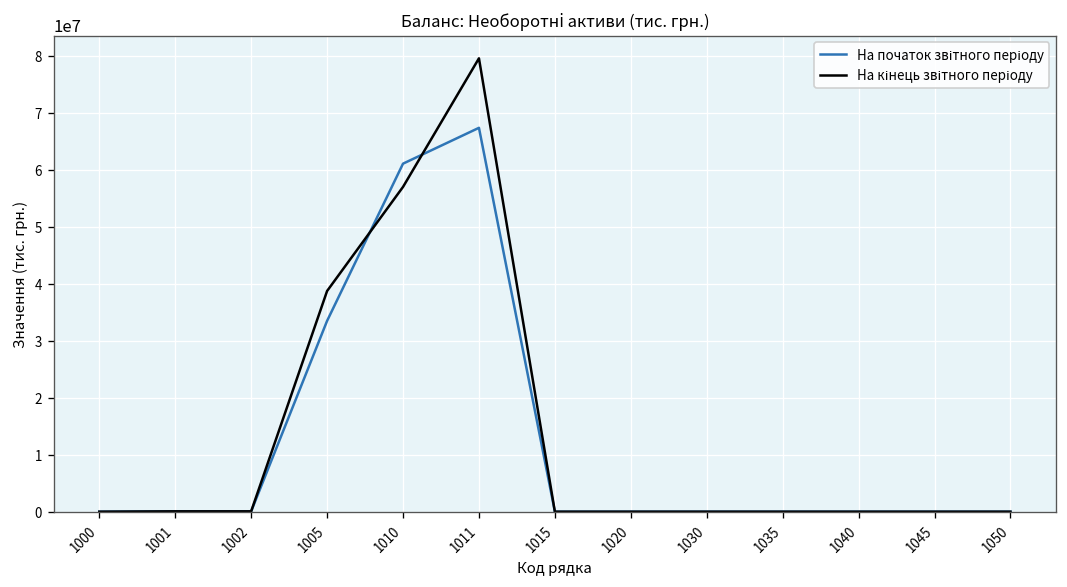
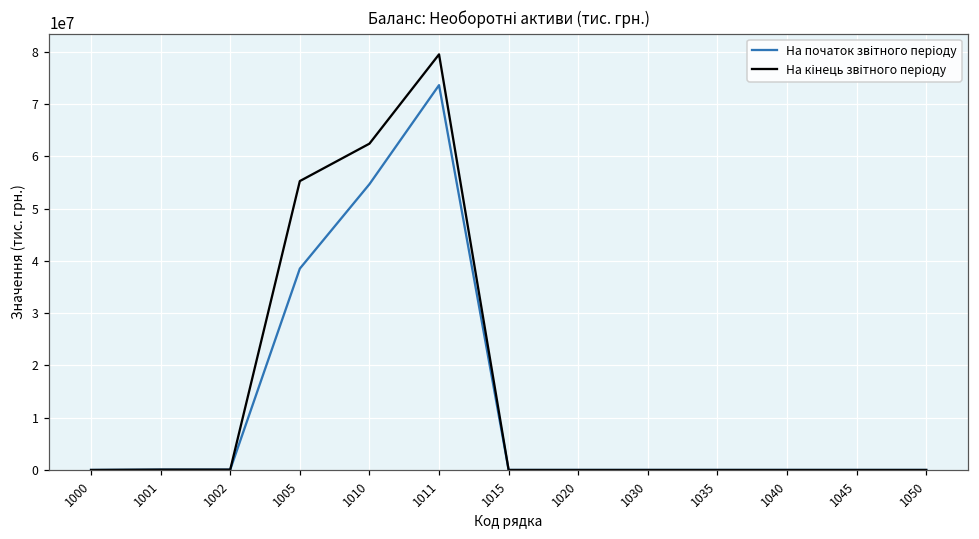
  {
    "На початок звітного періоду": {
-     "1005": 33000000,
-     "1010": 61000000,
-     "1011": 67000000
+     "1005": 39000000,
+     "1010": 55000000,
+     "1011": 74000000
    },
    "На кінець звітного періоду": {
-     "1005": 39000000,
-     "1010": 57000000,
+     "1005": 55000000,
+     "1010": 62000000,
      "1011": 80000000
    }
  }
